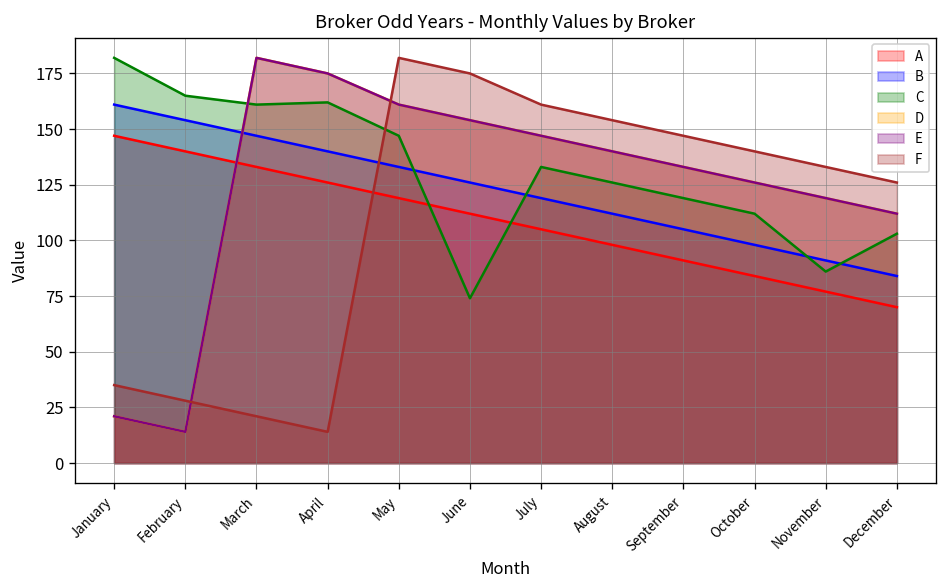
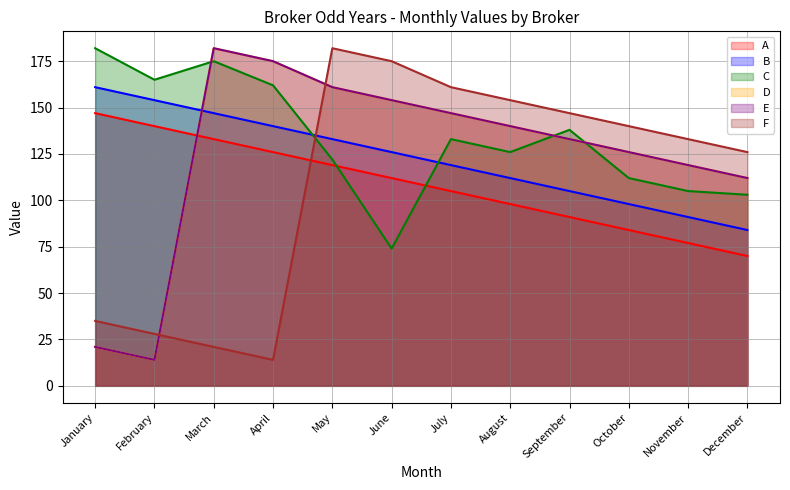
  {
    "B": {
      "January": 161,
      "February": 154,
      "March": 147,
      "April": 140,
      "May": 133,
      "June": 126,
      "July": 119,
      "August": 112,
      "September": 105,
      "October": 98,
      "November": 91,
      "December": 84
    },
    "C": {
      "January": 182,
      "February": 165,
-     "March": 161,
+     "March": 175,
      "April": 162,
-     "May": 147,
+     "May": 122,
      "June": 74,
      "July": 133,
      "August": 126,
-     "September": 119,
+     "September": 138,
      "October": 112,
-     "November": 86,
+     "November": 105,
      "December": 103
    }
  }
